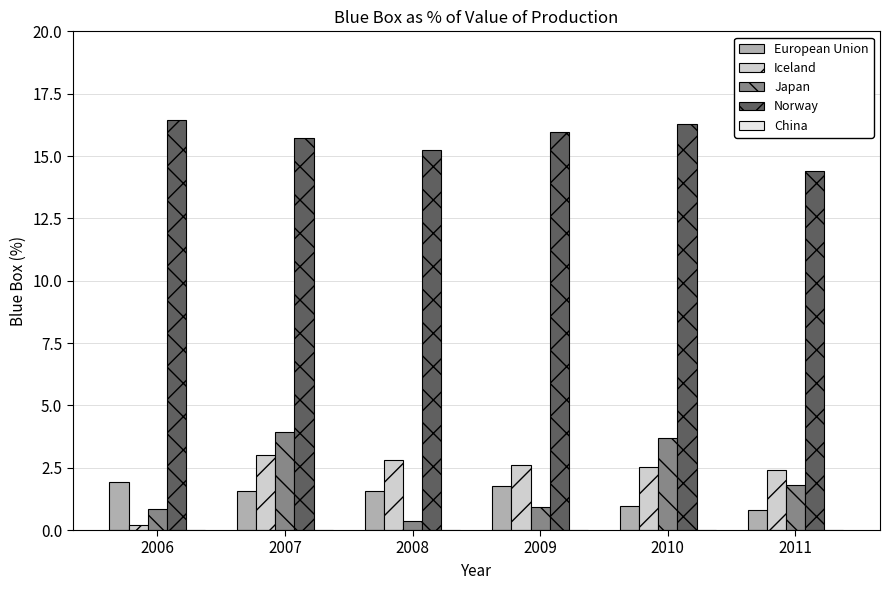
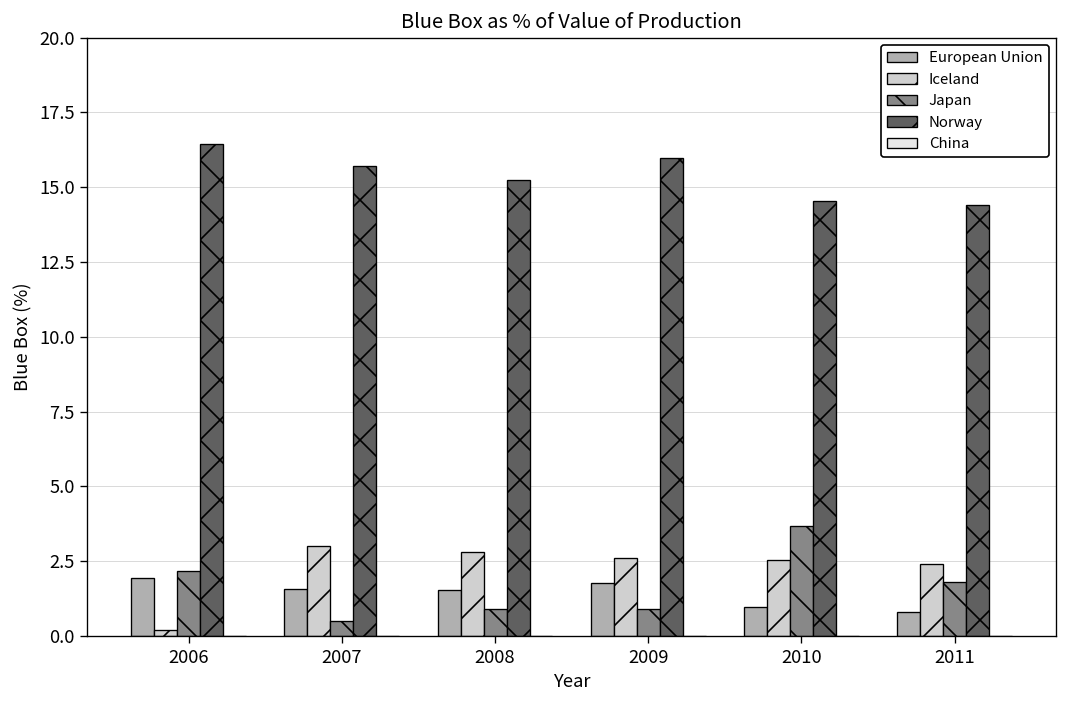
  {
    "Japan": {
-     "2006": 0.8,
-     "2007": 3.9,
-     "2008": 0.4,
+     "2006": 2.2,
+     "2007": 0.5,
+     "2008": 0.9,
      "2009": 0.9,
      "2010": 3.7,
      "2011": 1.8
    },
    "Norway": {
      "2006": 16.4,
      "2007": 15.7,
      "2008": 15.2,
      "2009": 16.0,
-     "2010": 16.3,
+     "2010": 14.5,
      "2011": 14.4
    }
  }
